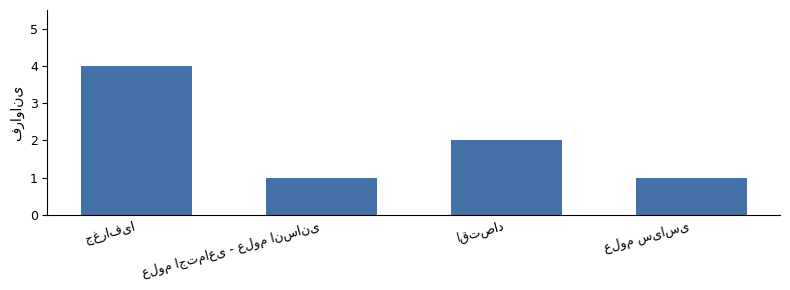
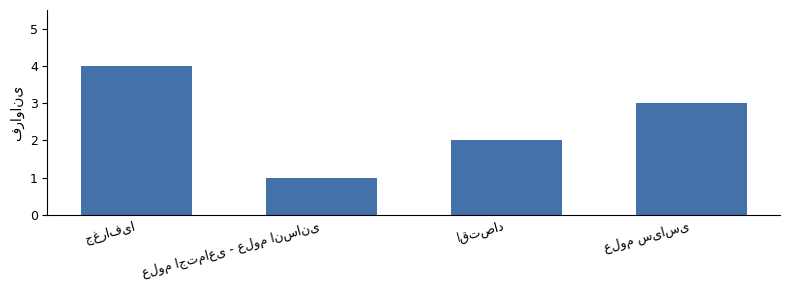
  {
    "جغرافیا": 4,
    "علوم اجتماعی - علوم انسانی": 1,
    "اقتصاد": 2,
-   "علوم سیاسی": 1
+   "علوم سیاسی": 3
  }
